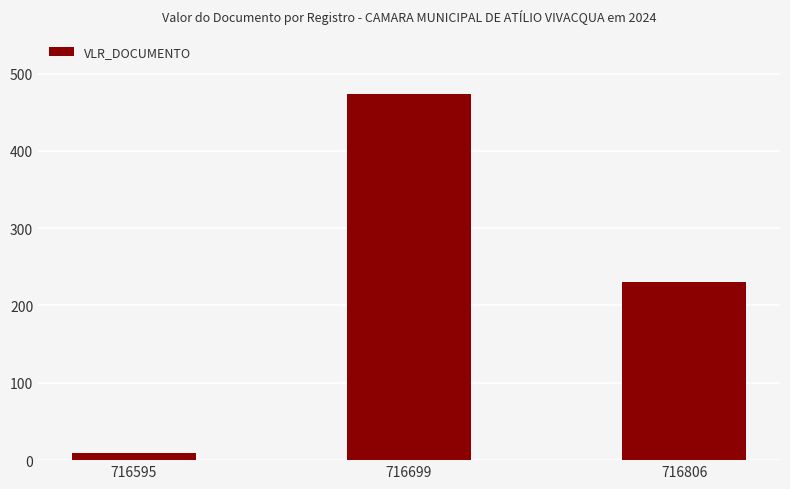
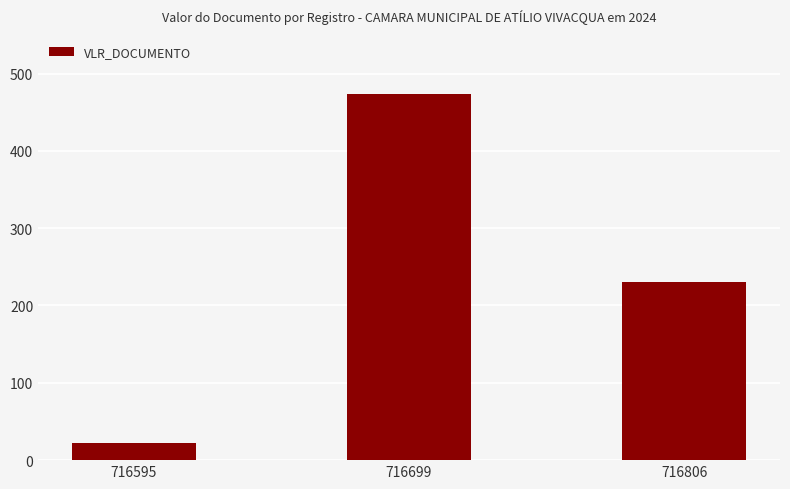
  {
-   "716595": 10,
+   "716595": 20,
    "716699": 470,
    "716806": 230
  }
